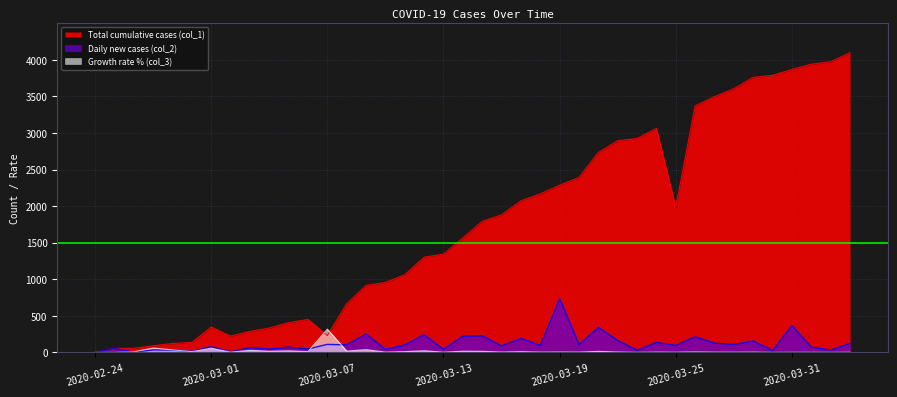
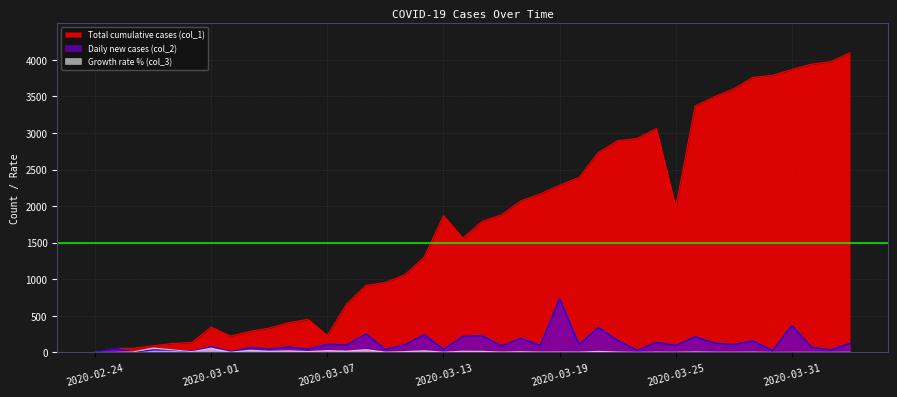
  {
    "Total cumulative cases (col_1)": {
      "2020-03-01": 300,
      "2020-03-07": 200,
-     "2020-03-13": 1300,
+     "2020-03-13": 1900,
      "2020-03-19": 2300,
      "2020-03-25": 2000,
      "2020-03-31": 3900
    },
    "Daily new cases (col_2)": {
      "2020-03-07": 100,
      "2020-03-13": 0,
      "2020-03-19": 700,
      "2020-03-25": 100,
      "2020-03-31": 400
    },
    "Growth rate % (col_3)": {
-     "2020-03-07": 300,
+     "2020-03-07": 0,
      "2020-03-13": 0,
      "2020-03-19": 0,
      "2020-03-25": 0,
      "2020-03-31": 0
    }
  }
